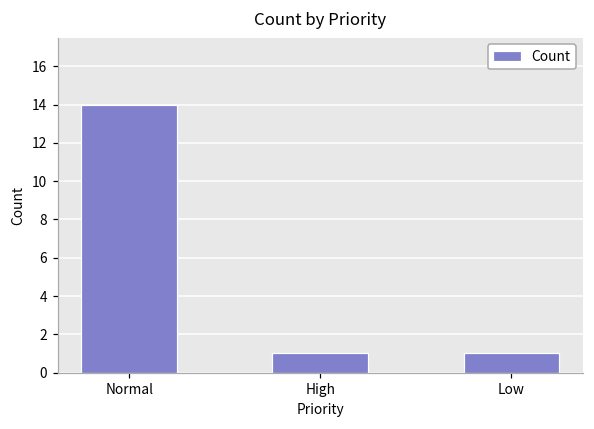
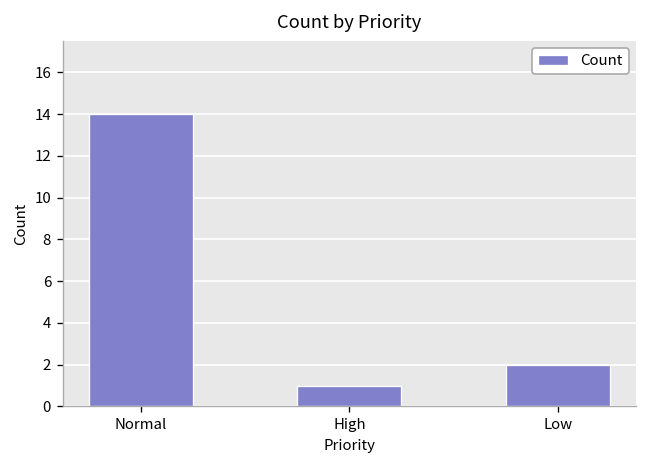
  {
    "Normal": 14,
    "High": 1,
-   "Low": 1
+   "Low": 2
  }
